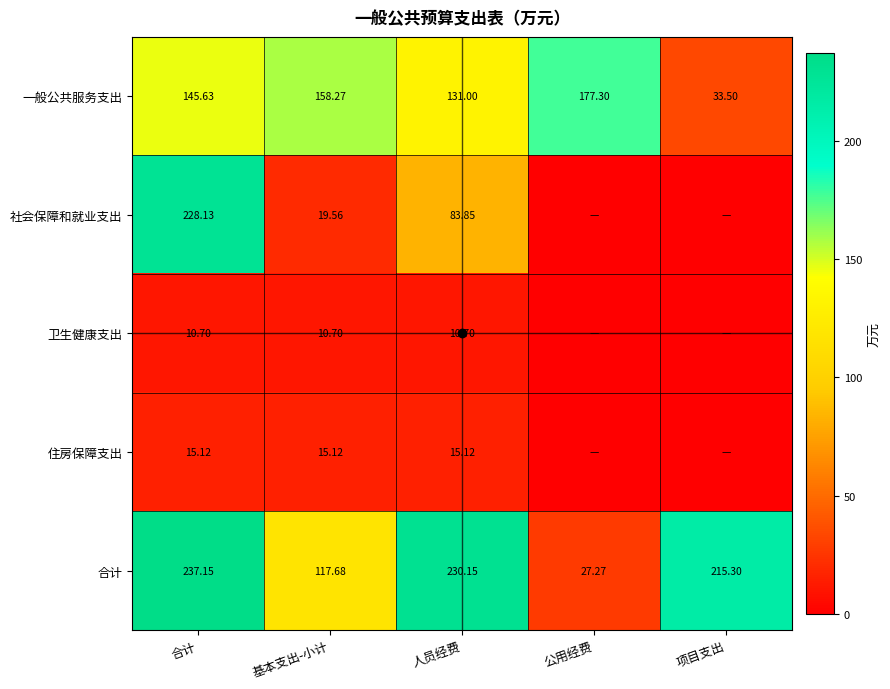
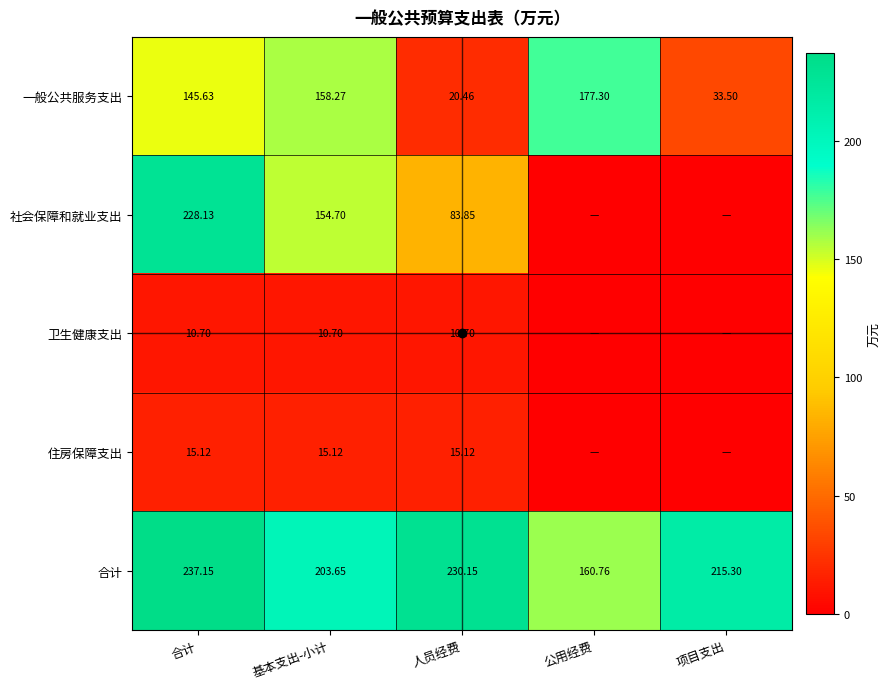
  {
    "一般公共服务支出": {
      "合计": 145.63,
      "基本支出-小计": 158.27,
-     "人员经费": 131.00,
+     "人员经费": 20.46,
      "公用经费": 177.30,
      "项目支出": 33.50
    },
    "社会保障和就业支出": {
      "合计": 228.13,
-     "基本支出-小计": 19.56,
+     "基本支出-小计": 154.70,
      "人员经费": 83.85
    },
    "卫生健康支出": {
      "合计": 10.70,
      "基本支出-小计": 10.70
    },
    "住房保障支出": {
      "合计": 15.12,
      "基本支出-小计": 15.12,
      "人员经费": 15.12
    },
    "合计": {
      "合计": 237.15,
-     "基本支出-小计": 117.68,
+     "基本支出-小计": 203.65,
      "人员经费": 230.15,
-     "公用经费": 27.27,
+     "公用经费": 160.76,
      "项目支出": 215.30
    }
  }
